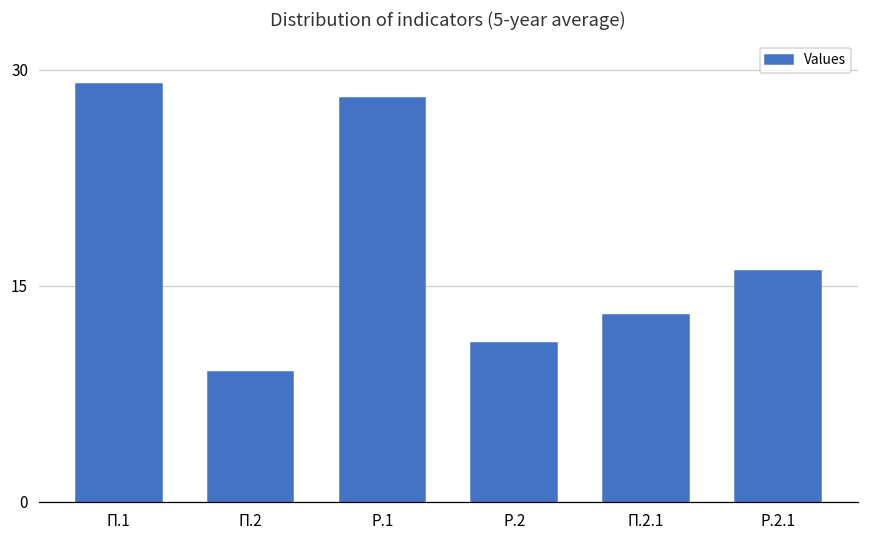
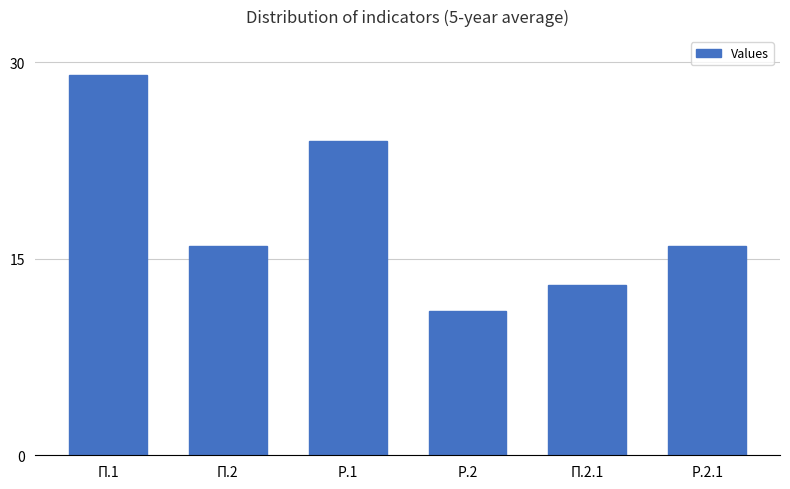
  {
    "П.1": 29,
-   "П.2": 9,
-   "P.1": 28,
+   "П.2": 16,
+   "P.1": 24,
    "P.2": 11,
    "П.2.1": 13,
    "P.2.1": 16
  }
